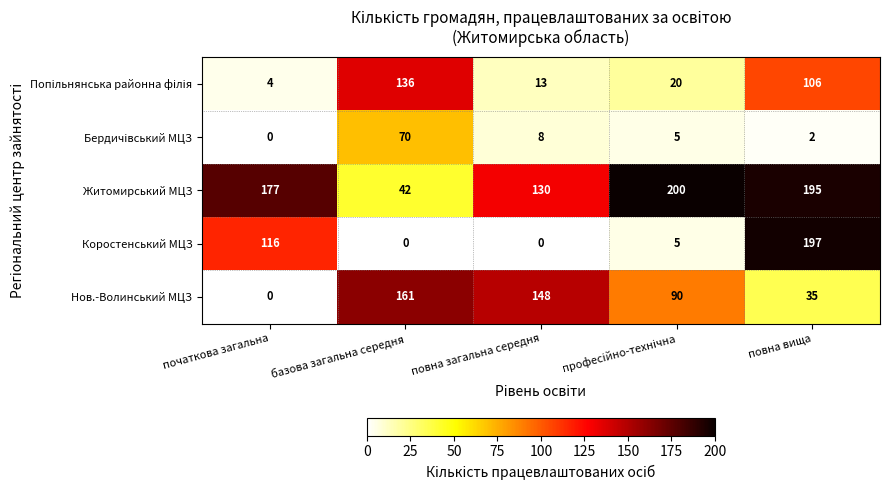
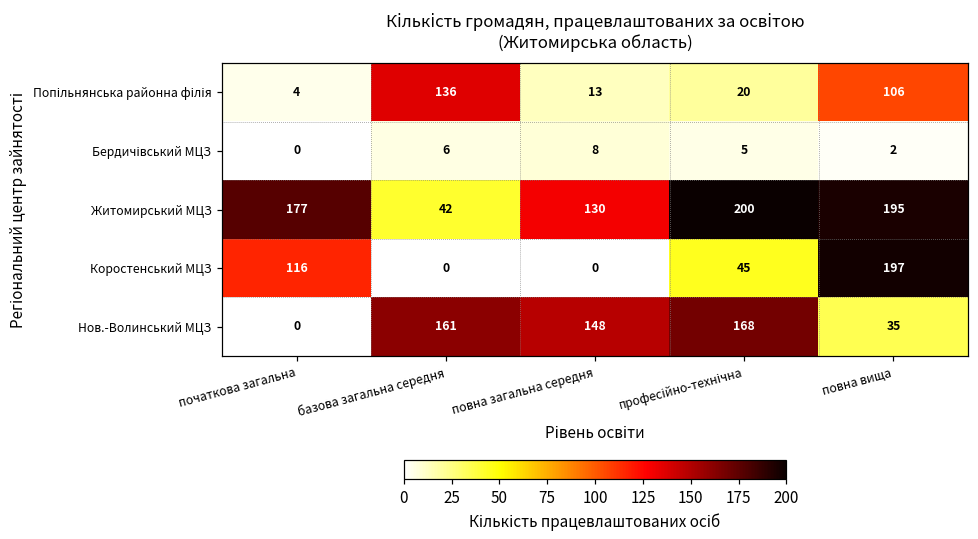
  {
    "Попільнянська районна філія": {
      "початкова загальна": 4,
      "базова загальна середня": 136,
      "повна загальна середня": 13,
      "професійно-технічна": 20,
      "повна вища": 106
    },
    "Бердичівський МЦЗ": {
      "початкова загальна": 0,
-     "базова загальна середня": 70,
+     "базова загальна середня": 6,
      "повна загальна середня": 8,
      "професійно-технічна": 5,
      "повна вища": 2
    },
    "Житомирський МЦЗ": {
      "початкова загальна": 177,
      "базова загальна середня": 42,
      "повна загальна середня": 130,
      "професійно-технічна": 200,
      "повна вища": 195
    },
    "Коростенський МЦЗ": {
      "початкова загальна": 116,
      "базова загальна середня": 0,
      "повна загальна середня": 0,
-     "професійно-технічна": 5,
+     "професійно-технічна": 45,
      "повна вища": 197
    },
    "Нов.-Волинський МЦЗ": {
      "початкова загальна": 0,
      "базова загальна середня": 161,
      "повна загальна середня": 148,
-     "професійно-технічна": 90,
+     "професійно-технічна": 168,
      "повна вища": 35
    }
  }
